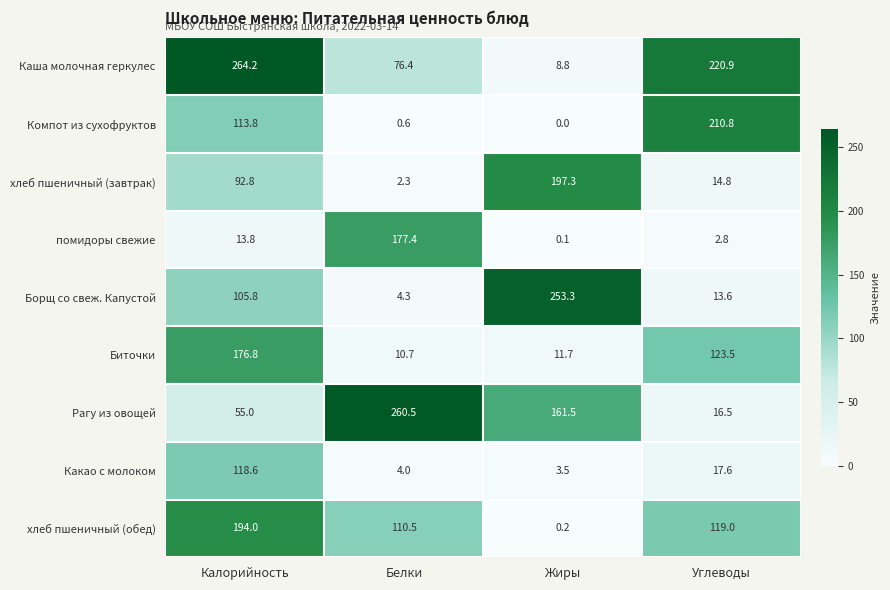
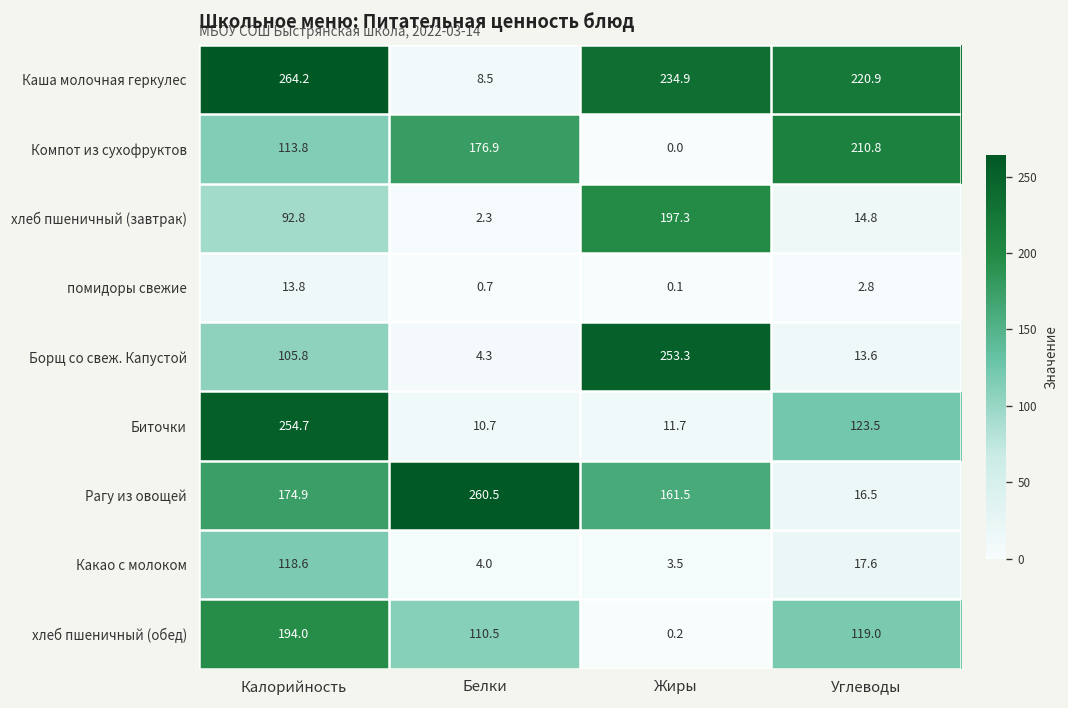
  {
    "Каша молочная геркулес": {
      "Калорийность": 264.2,
-     "Белки": 76.4,
-     "Жиры": 8.8,
+     "Белки": 8.5,
+     "Жиры": 234.9,
      "Углеводы": 220.9
    },
    "Компот из сухофруктов": {
      "Калорийность": 113.8,
-     "Белки": 0.6,
+     "Белки": 176.9,
      "Жиры": 0.0,
      "Углеводы": 210.8
    },
    "хлеб пшеничный (завтрак)": {
      "Калорийность": 92.8,
      "Белки": 2.3,
      "Жиры": 197.3,
      "Углеводы": 14.8
    },
    "помидоры свежие": {
      "Калорийность": 13.8,
-     "Белки": 177.4,
+     "Белки": 0.7,
      "Жиры": 0.1,
      "Углеводы": 2.8
    },
    "Борщ со свеж. Капустой": {
      "Калорийность": 105.8,
      "Белки": 4.3,
      "Жиры": 253.3,
      "Углеводы": 13.6
    },
    "Биточки": {
-     "Калорийность": 176.8,
+     "Калорийность": 254.7,
      "Белки": 10.7,
      "Жиры": 11.7,
      "Углеводы": 123.5
    },
    "Рагу из овощей": {
-     "Калорийность": 55.0,
+     "Калорийность": 174.9,
      "Белки": 260.5,
      "Жиры": 161.5,
      "Углеводы": 16.5
    },
    "Какао с молоком": {
      "Калорийность": 118.6,
      "Белки": 4.0,
      "Жиры": 3.5,
      "Углеводы": 17.6
    },
    "хлеб пшеничный (обед)": {
      "Калорийность": 194.0,
      "Белки": 110.5,
      "Жиры": 0.2,
      "Углеводы": 119.0
    }
  }
